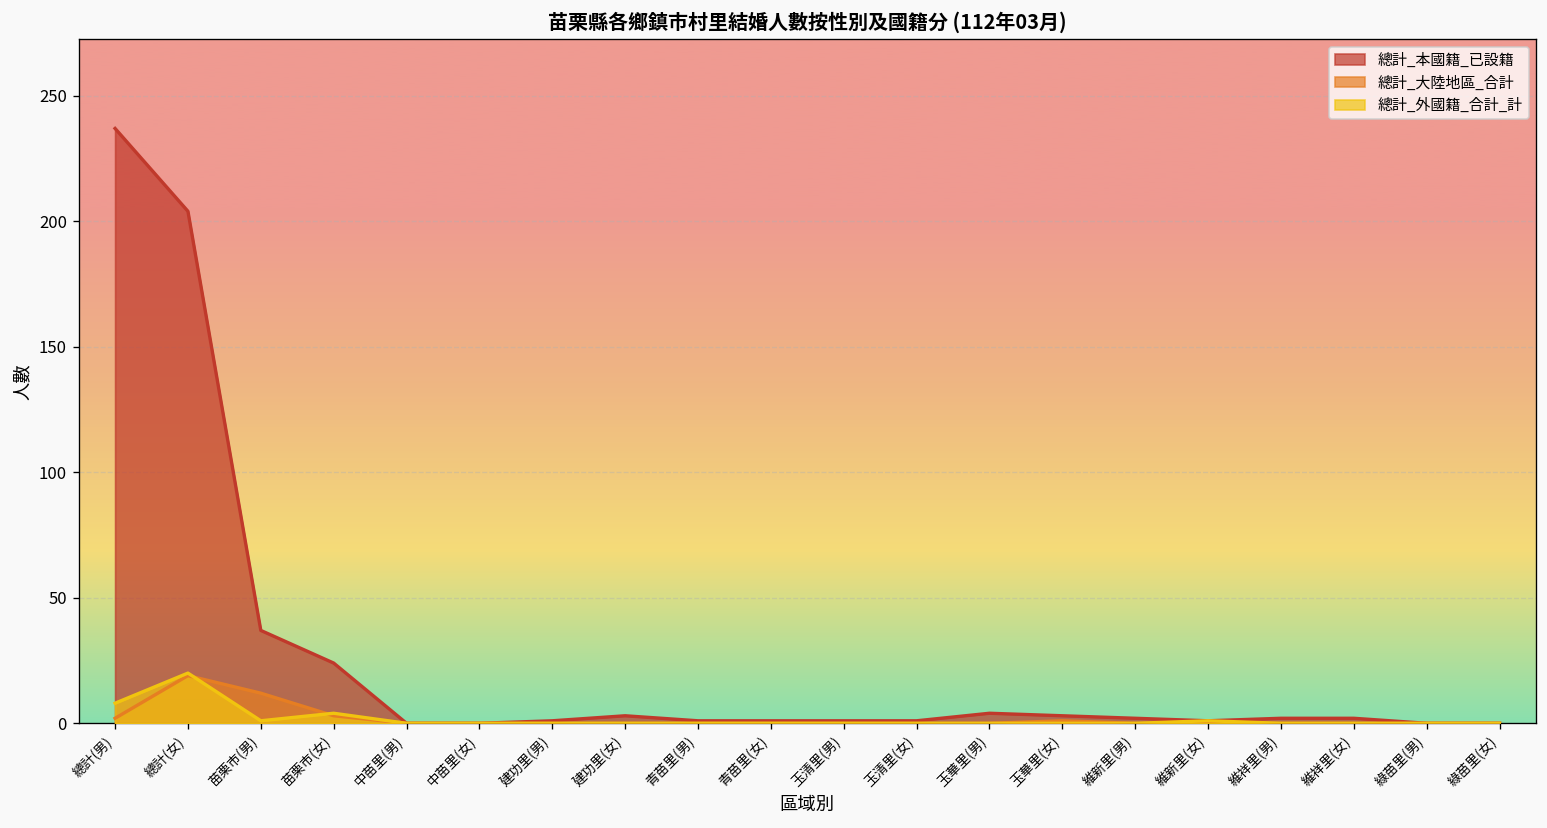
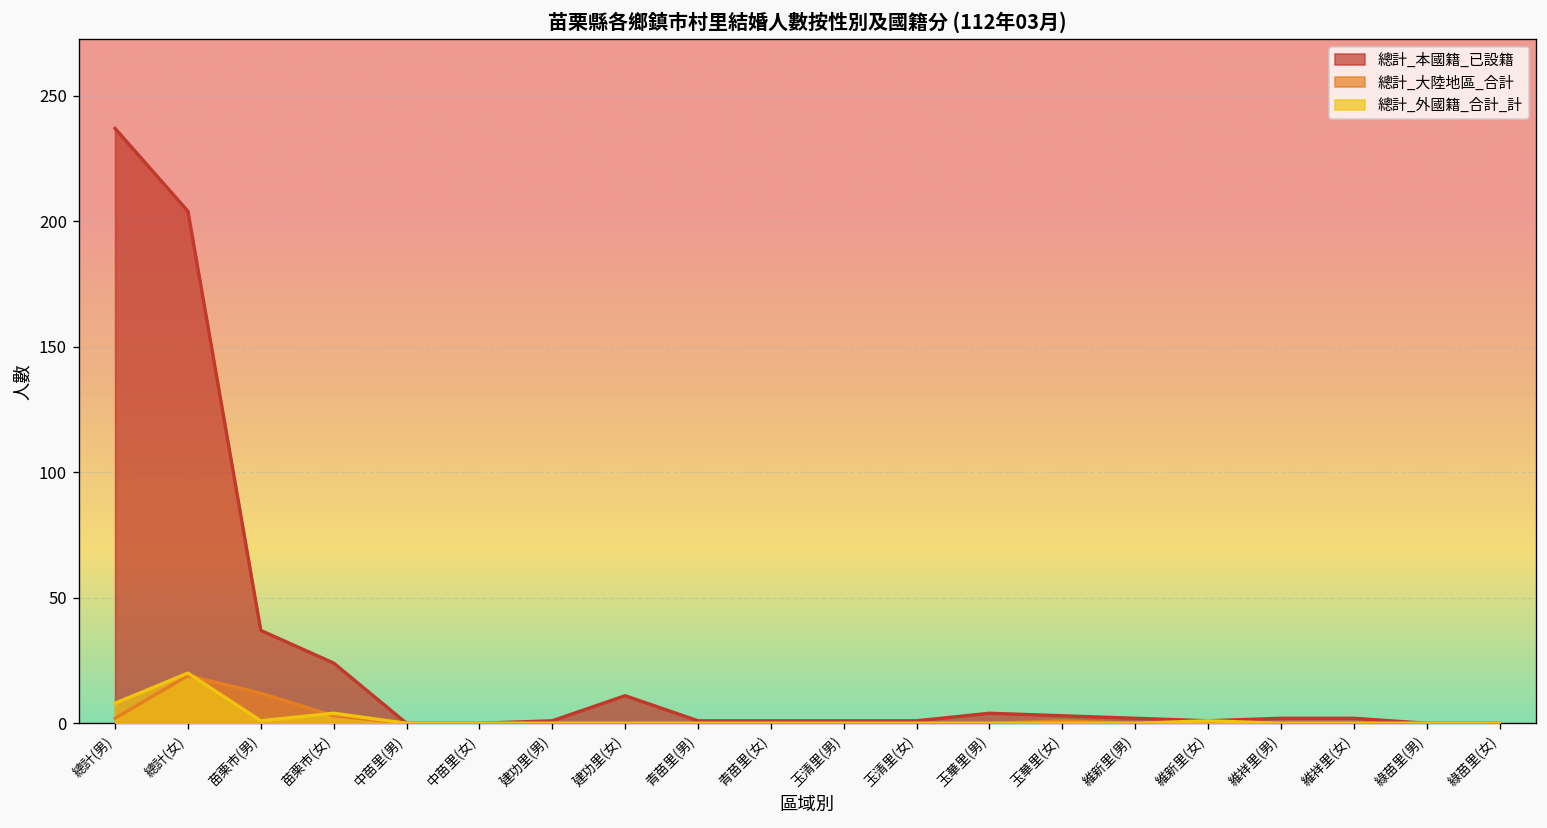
  {
    "總計_本國籍_已設籍": {
      "總計(男)": 237,
      "總計(女)": 204,
      "苗栗市(男)": 37,
      "苗栗市(女)": 24,
-     "建功里(女)": 3,
+     "建功里(女)": 11,
      "玉華里(男)": 4,
      "玉華里(女)": 3,
      "維新里(男)": 2,
      "維祥里(男)": 2,
      "維祥里(女)": 2
    },
    "總計_大陸地區_合計": {
      "總計(男)": 2,
      "苗栗市(男)": 12
    },
    "總計_外國籍_合計_計": {
      "總計(男)": 8,
      "苗栗市(男)": 1
    }
  }
